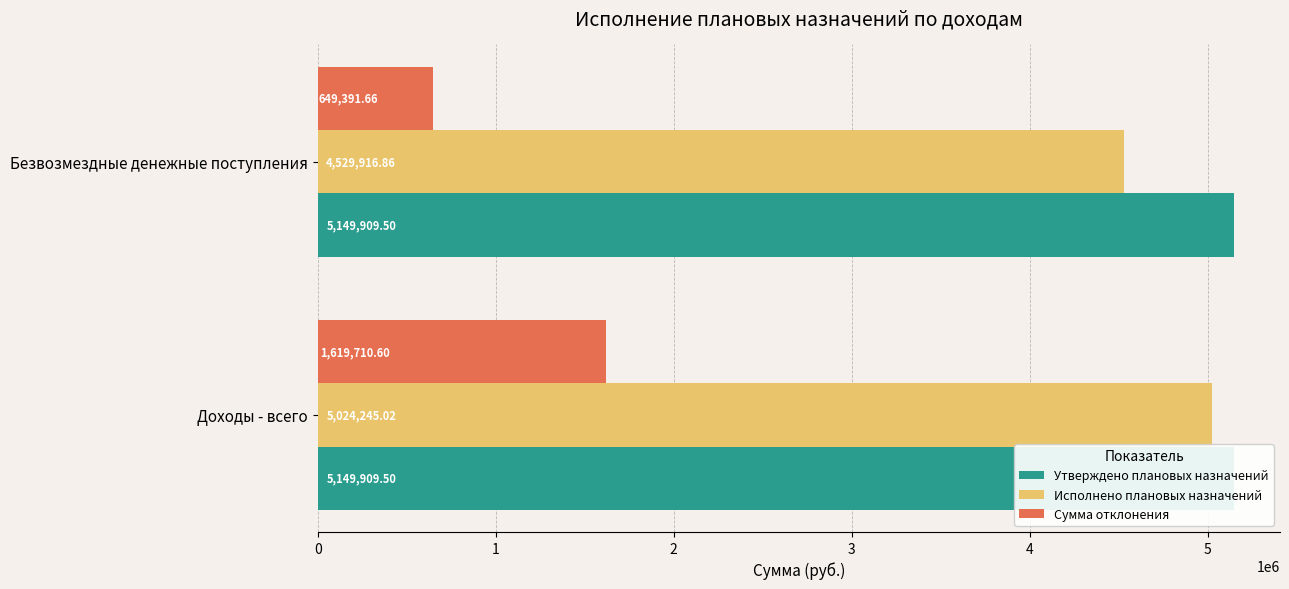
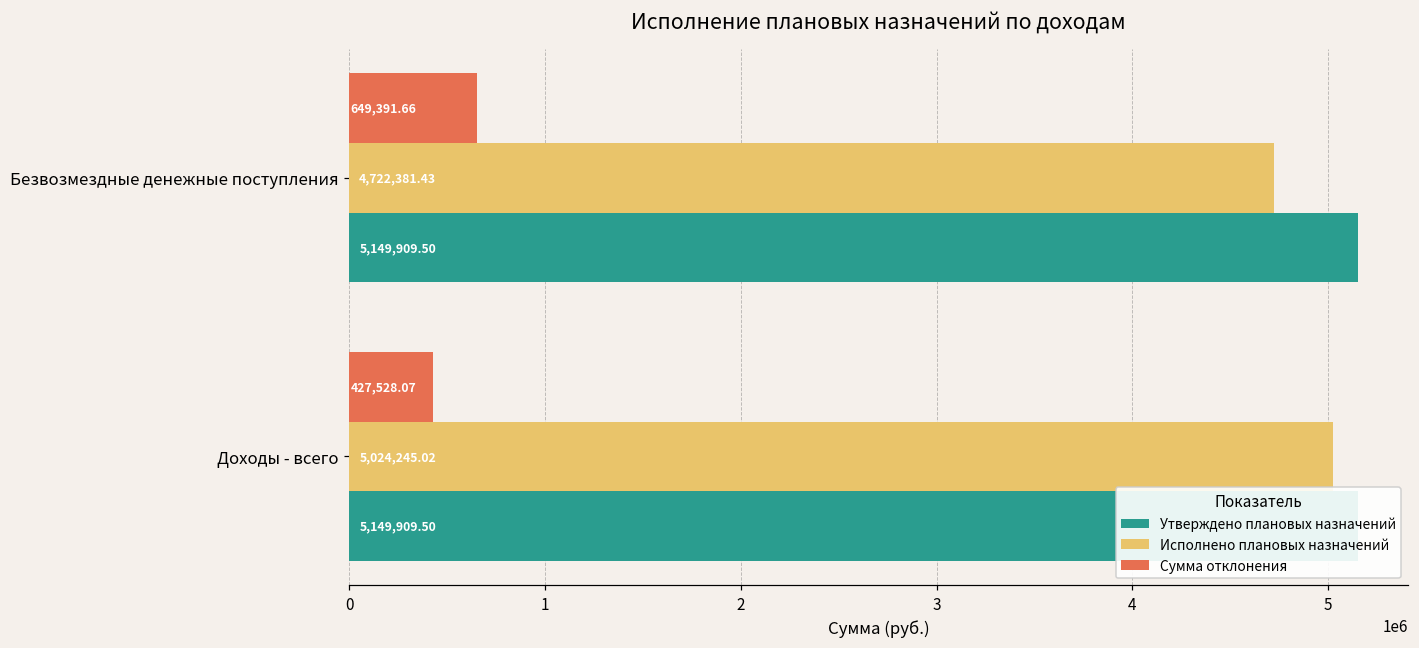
  {
    "Утверждено плановых назначений": {
      "Безвозмездные денежные поступления": "5,149,909.50"
    },
    "Исполнено плановых назначений": {
-     "Безвозмездные денежные поступления": "4,529,916.86",
+     "Безвозмездные денежные поступления": "4,722,381.43",
      "Доходы - всего": "5,024,245.02"
    },
    "Сумма отклонения": {
      "Безвозмездные денежные поступления": "649,391.66",
-     "Доходы - всего": "1,619,710.60"
+     "Доходы - всего": "427,528.07"
    }
  }
